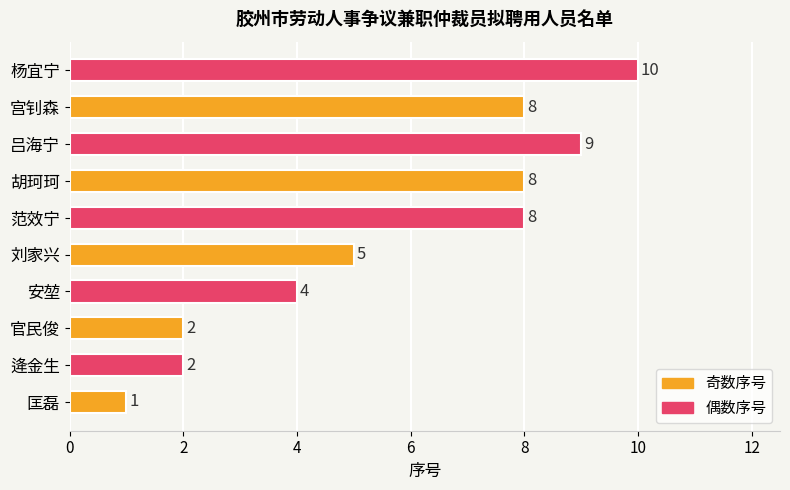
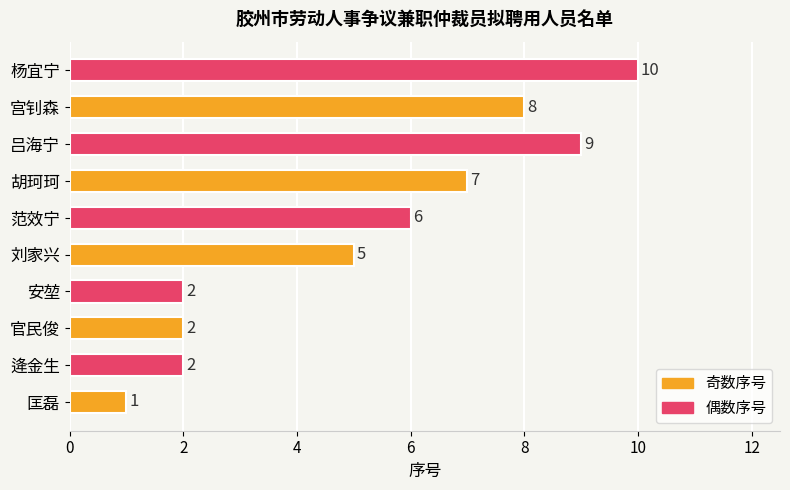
  {
    "杨宜宁": 10,
    "宫钊森": 8,
    "吕海宁": 9,
-   "胡珂珂": 8,
-   "范效宁": 8,
+   "胡珂珂": 7,
+   "范效宁": 6,
    "刘家兴": 5,
-   "安堃": 4,
+   "安堃": 2,
    "官民俊": 2,
    "逄金生": 2,
    "匡磊": 1
  }
